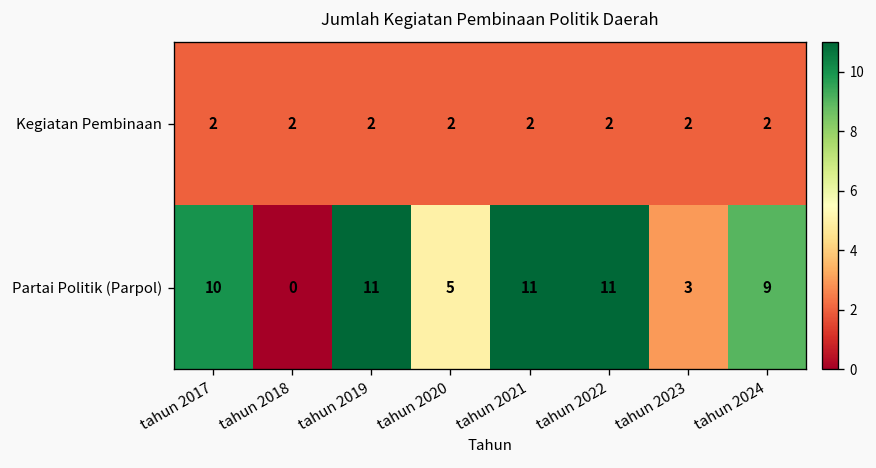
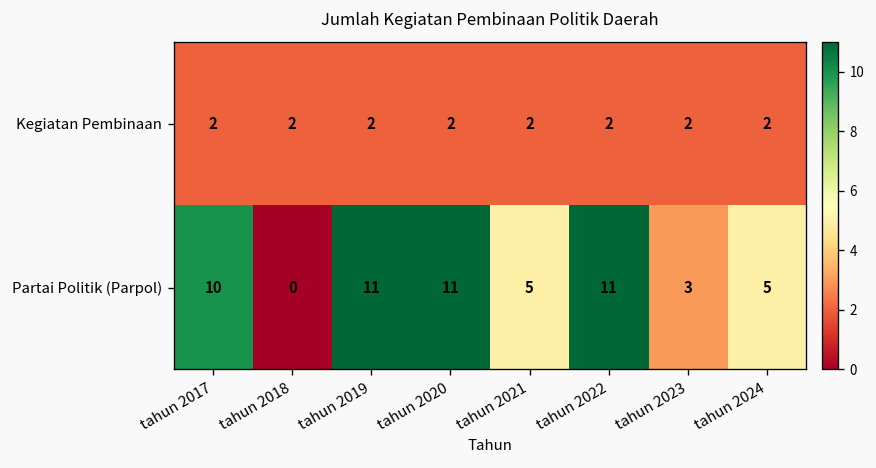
  {
    "Kegiatan Pembinaan": {
      "tahun 2017": 2,
      "tahun 2018": 2,
      "tahun 2019": 2,
      "tahun 2020": 2,
      "tahun 2021": 2,
      "tahun 2022": 2,
      "tahun 2023": 2,
      "tahun 2024": 2
    },
    "Partai Politik (Parpol)": {
      "tahun 2017": 10,
      "tahun 2018": 0,
      "tahun 2019": 11,
-     "tahun 2020": 5,
-     "tahun 2021": 11,
+     "tahun 2020": 11,
+     "tahun 2021": 5,
      "tahun 2022": 11,
      "tahun 2023": 3,
-     "tahun 2024": 9
+     "tahun 2024": 5
    }
  }
